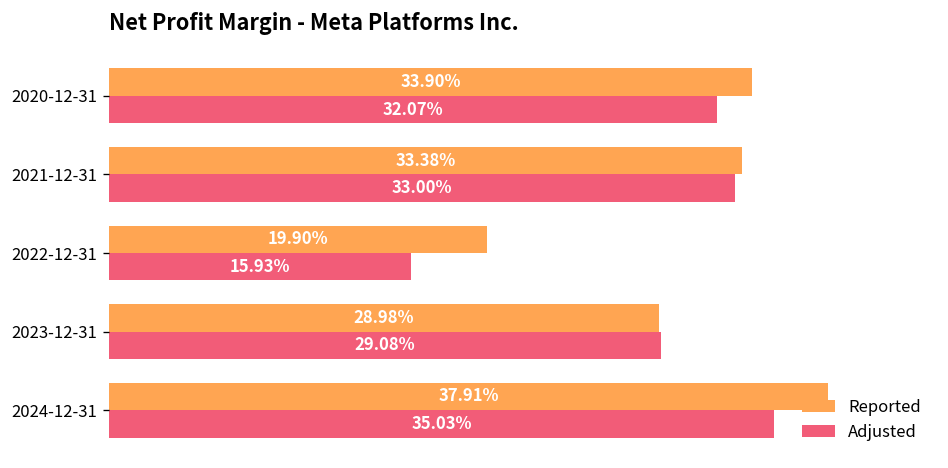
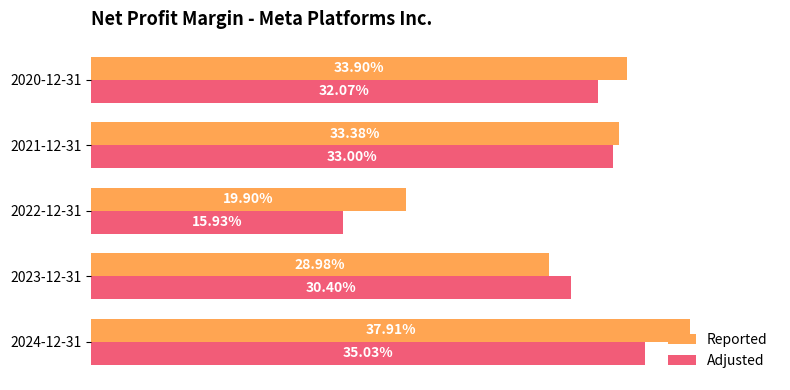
  {
    "Reported": {
      "2020-12-31": "33.90%",
      "2021-12-31": "33.38%",
      "2022-12-31": "19.90%",
      "2023-12-31": "28.98%",
      "2024-12-31": "37.91%"
    },
    "Adjusted": {
      "2020-12-31": "32.07%",
      "2021-12-31": "33.00%",
      "2022-12-31": "15.93%",
-     "2023-12-31": "29.08%",
+     "2023-12-31": "30.40%",
      "2024-12-31": "35.03%"
    }
  }
